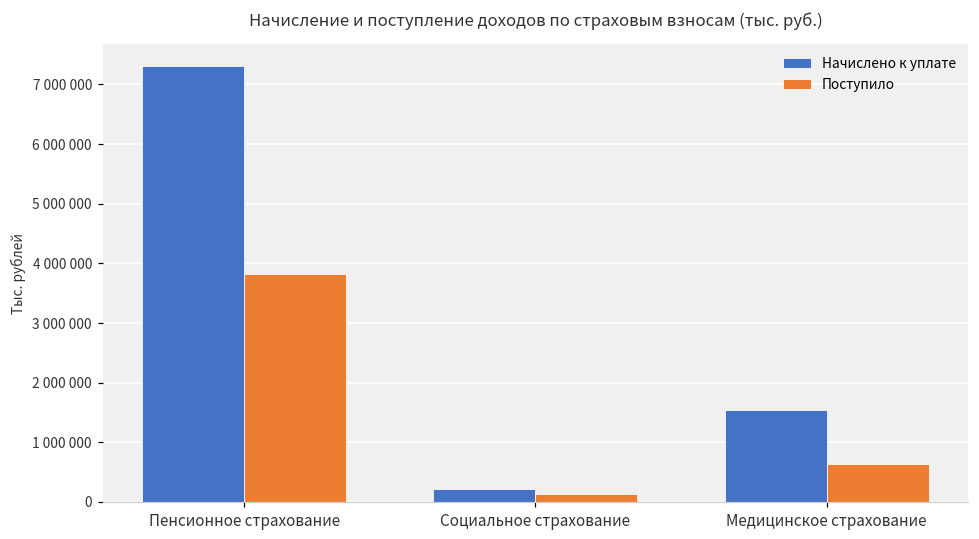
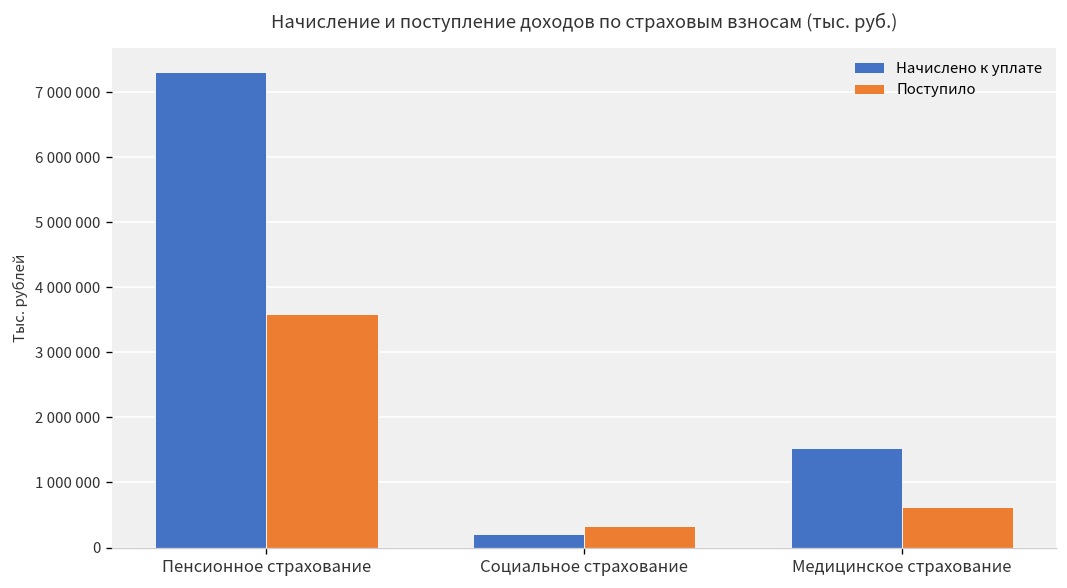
  {
    "Начислено к уплате": {
      "Пенсионное страхование": 7300000,
      "Социальное страхование": 200000,
      "Медицинское страхование": 1500000
    },
    "Поступило": {
-     "Пенсионное страхование": 3800000,
-     "Социальное страхование": 100000,
+     "Пенсионное страхование": 3600000,
+     "Социальное страхование": 300000,
      "Медицинское страхование": 600000
    }
  }
